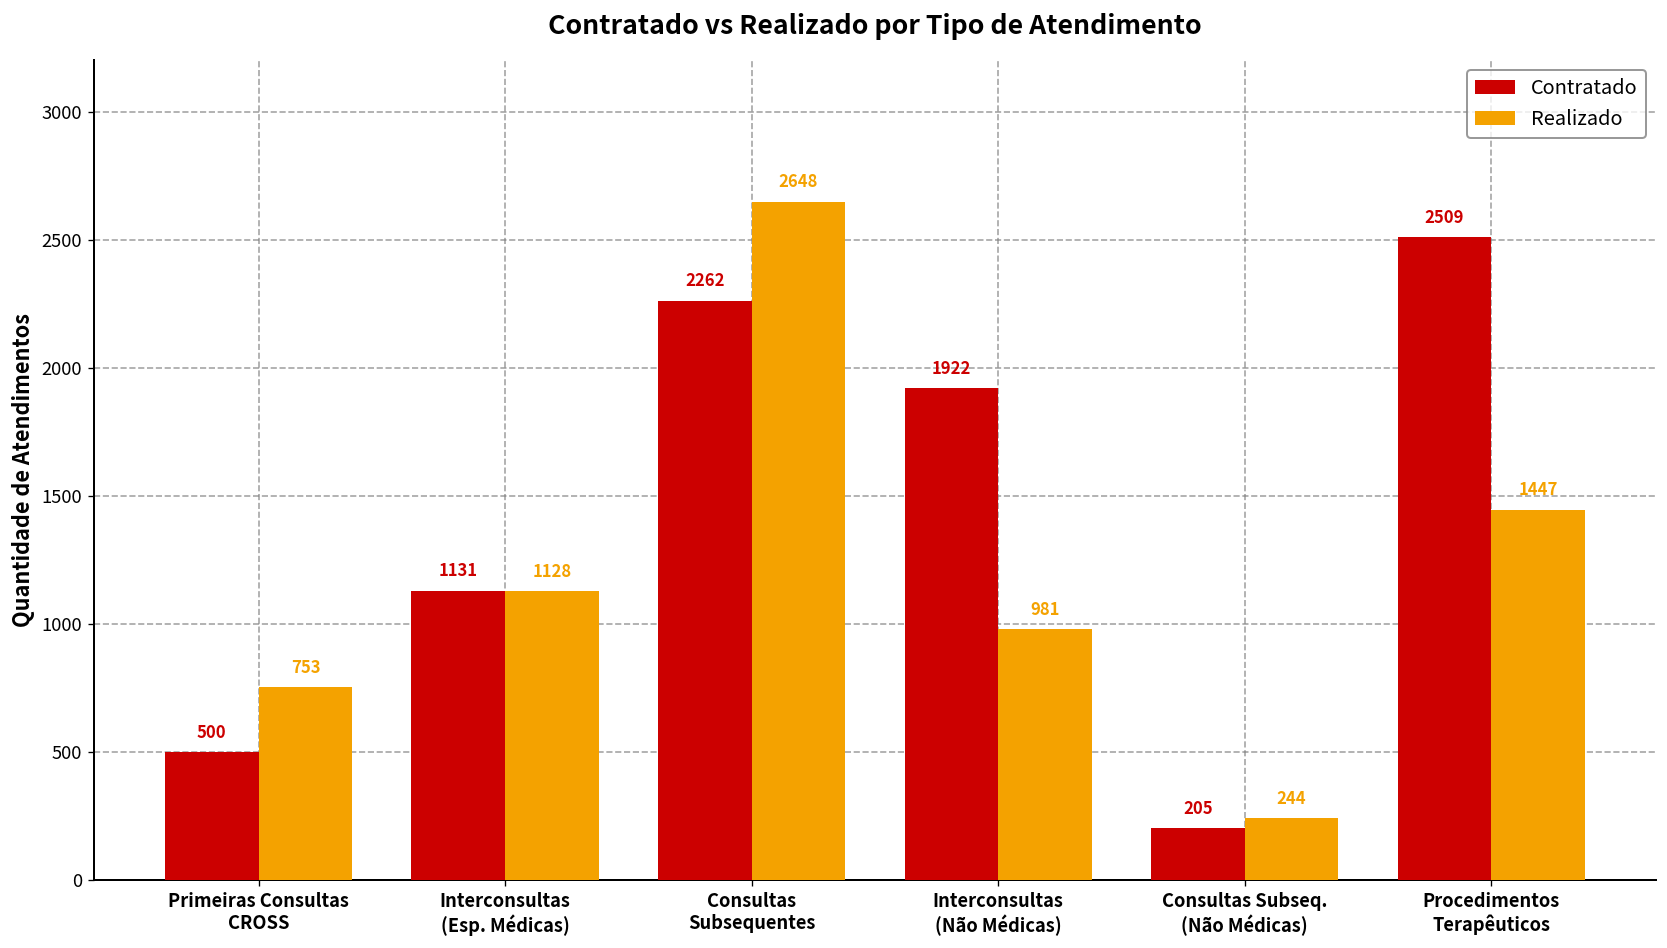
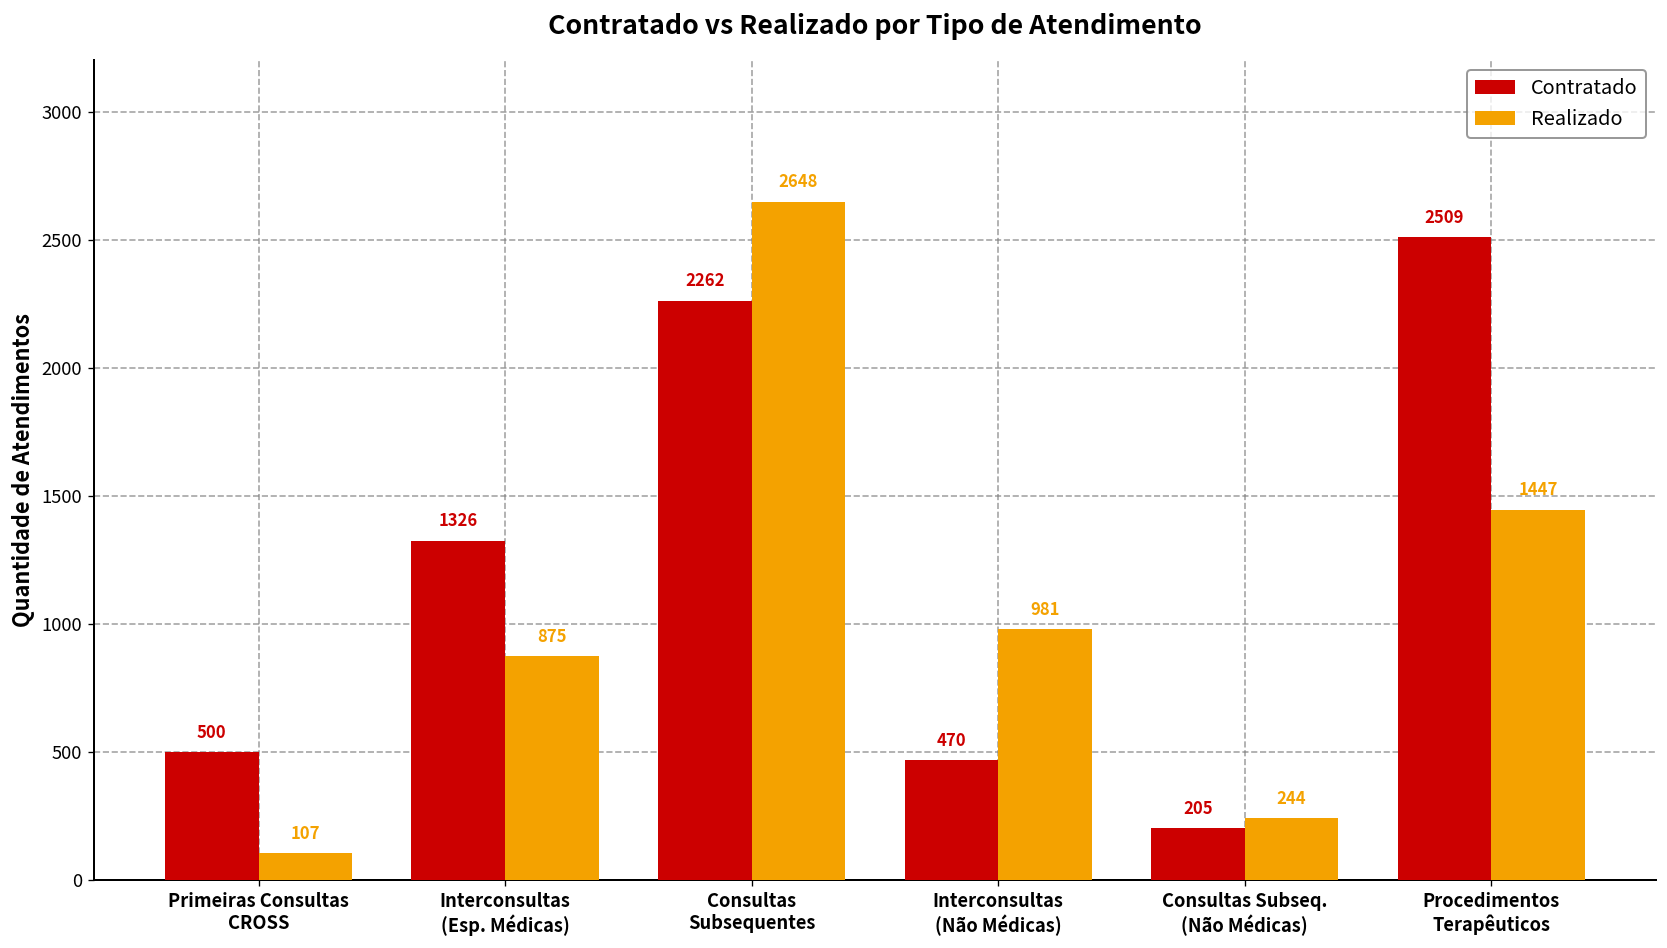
  {
    "Contratado": {
      "Primeiras Consultas CROSS": 500,
-     "Interconsultas (Esp. Médicas)": 1131,
+     "Interconsultas (Esp. Médicas)": 1326,
      "Consultas Subsequentes": 2262,
-     "Interconsultas (Não Médicas)": 1922,
+     "Interconsultas (Não Médicas)": 470,
      "Consultas Subseq. (Não Médicas)": 205,
      "Procedimentos Terapêuticos": 2509
    },
    "Realizado": {
-     "Primeiras Consultas CROSS": 753,
-     "Interconsultas (Esp. Médicas)": 1128,
+     "Primeiras Consultas CROSS": 107,
+     "Interconsultas (Esp. Médicas)": 875,
      "Consultas Subsequentes": 2648,
      "Interconsultas (Não Médicas)": 981,
      "Consultas Subseq. (Não Médicas)": 244,
      "Procedimentos Terapêuticos": 1447
    }
  }
